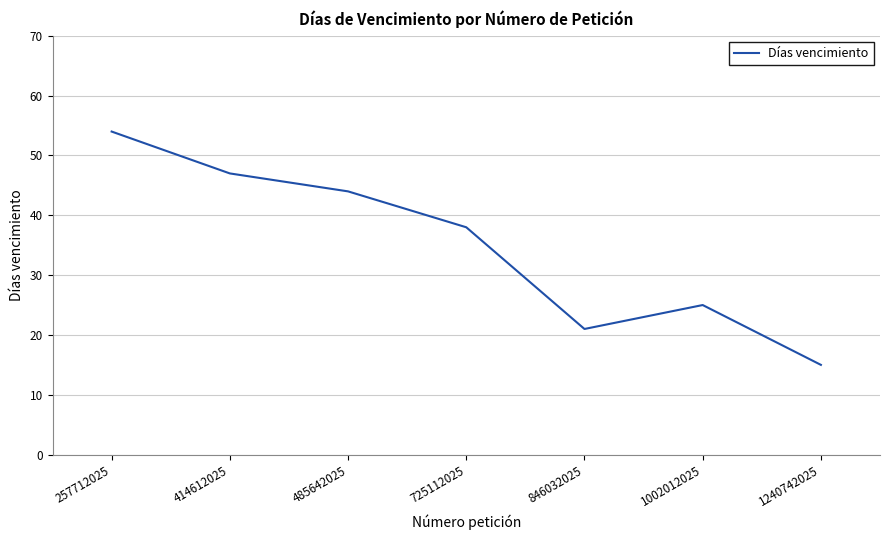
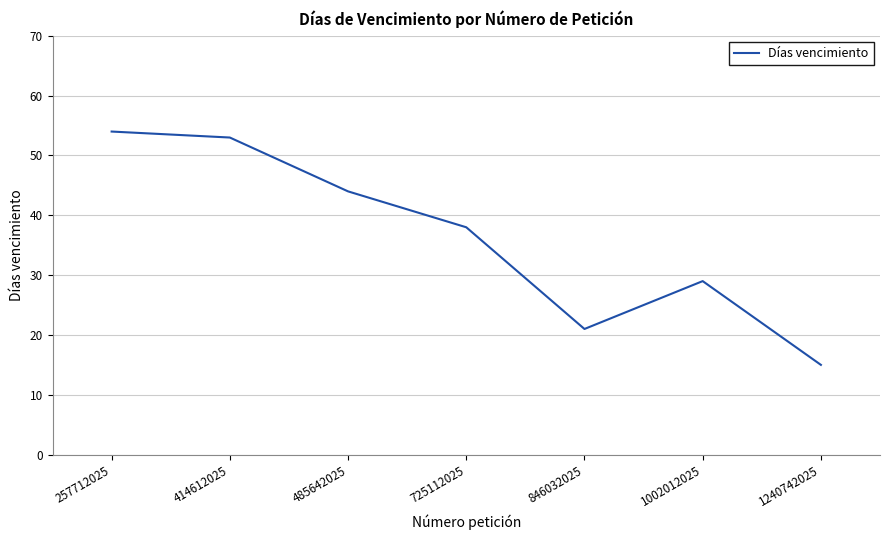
  {
    "257712025": 54,
-   "414612025": 47,
+   "414612025": 53,
    "485642025": 44,
    "725112025": 38,
    "846032025": 21,
-   "1002012025": 25,
+   "1002012025": 29,
    "1240742025": 15
  }
